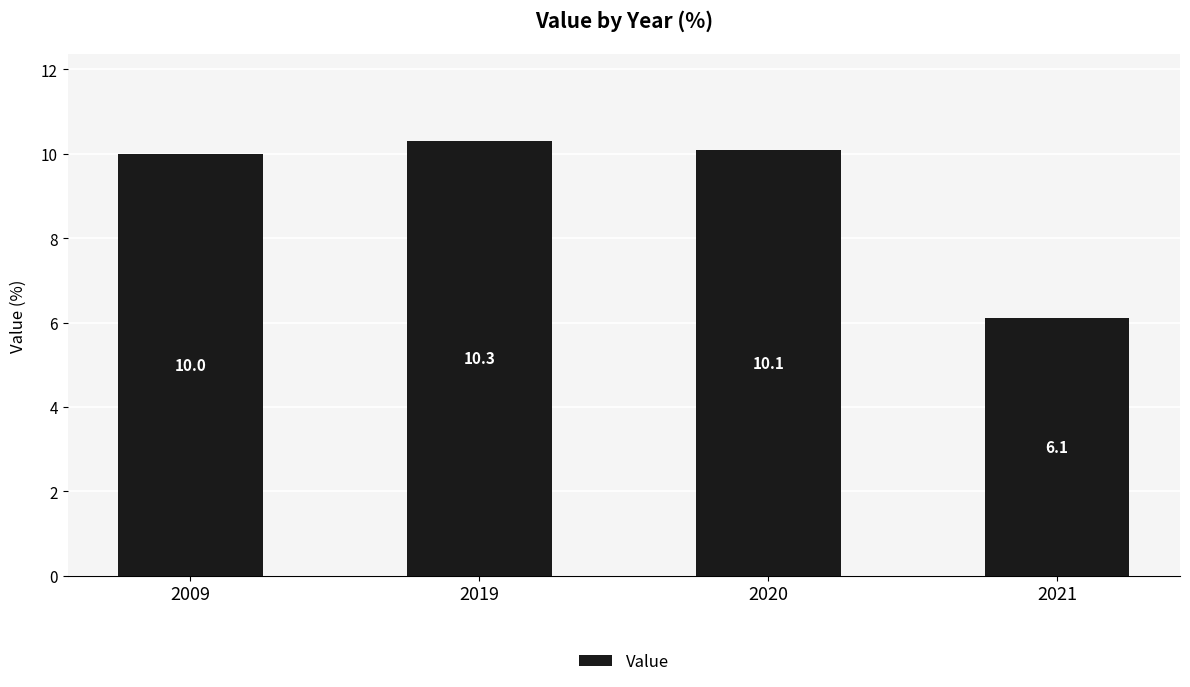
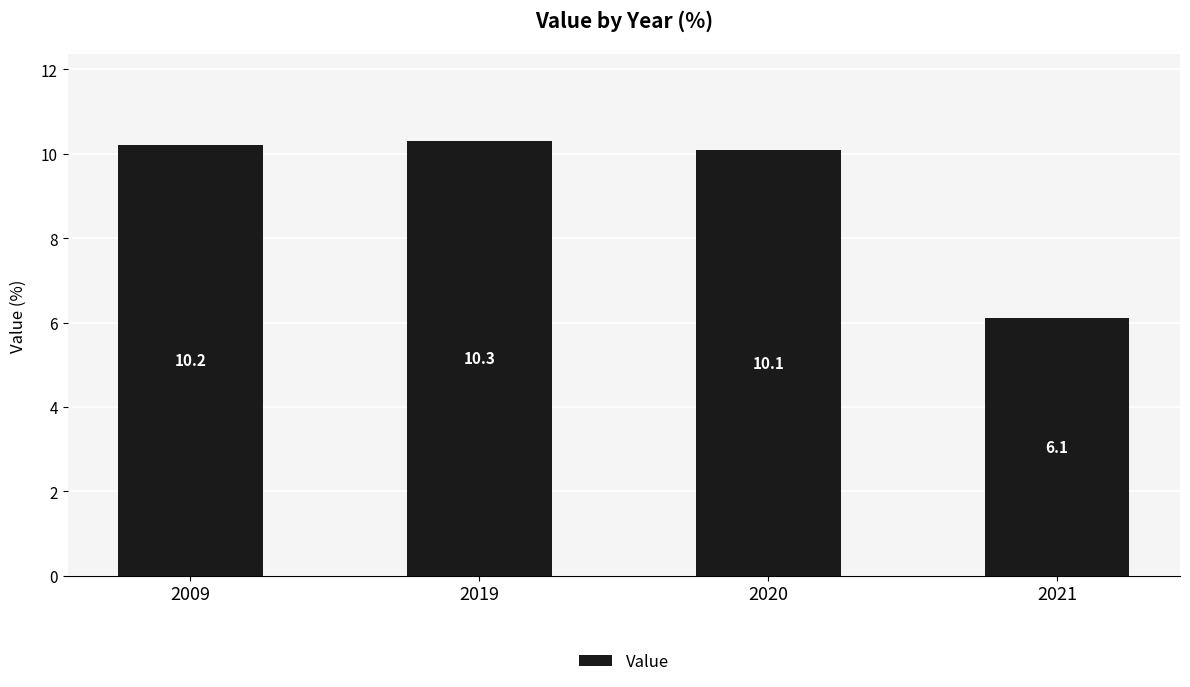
  {
-   "2009": 10.0,
+   "2009": 10.2,
    "2019": 10.3,
    "2020": 10.1,
    "2021": 6.1
  }
